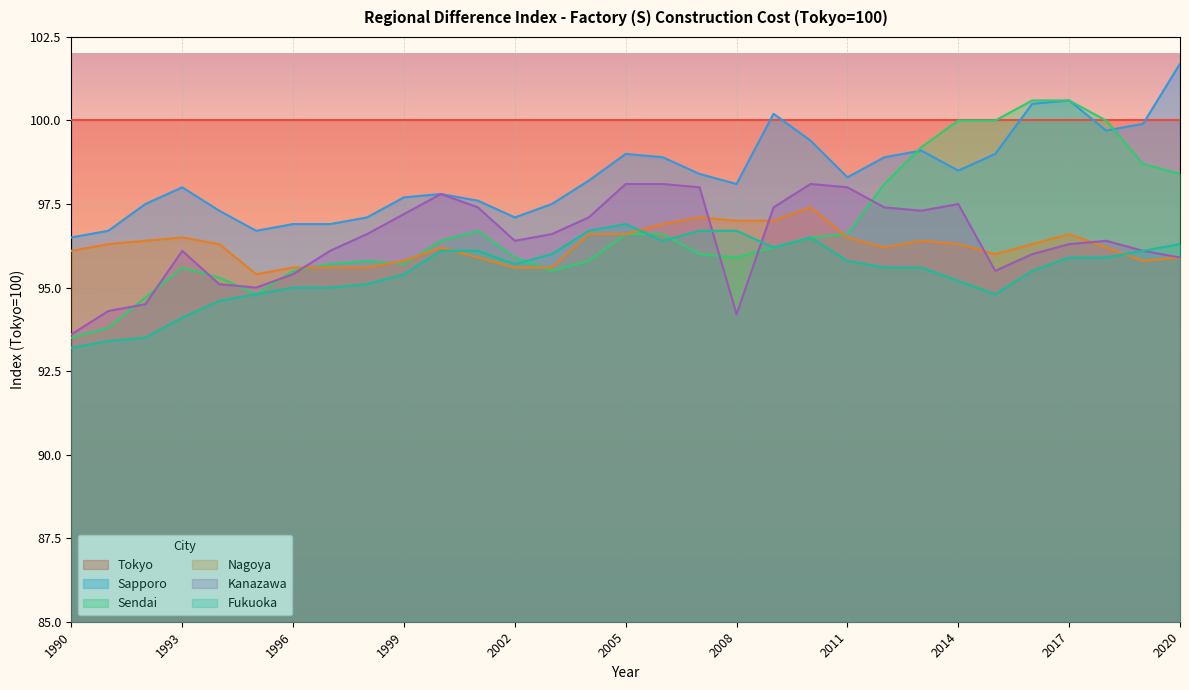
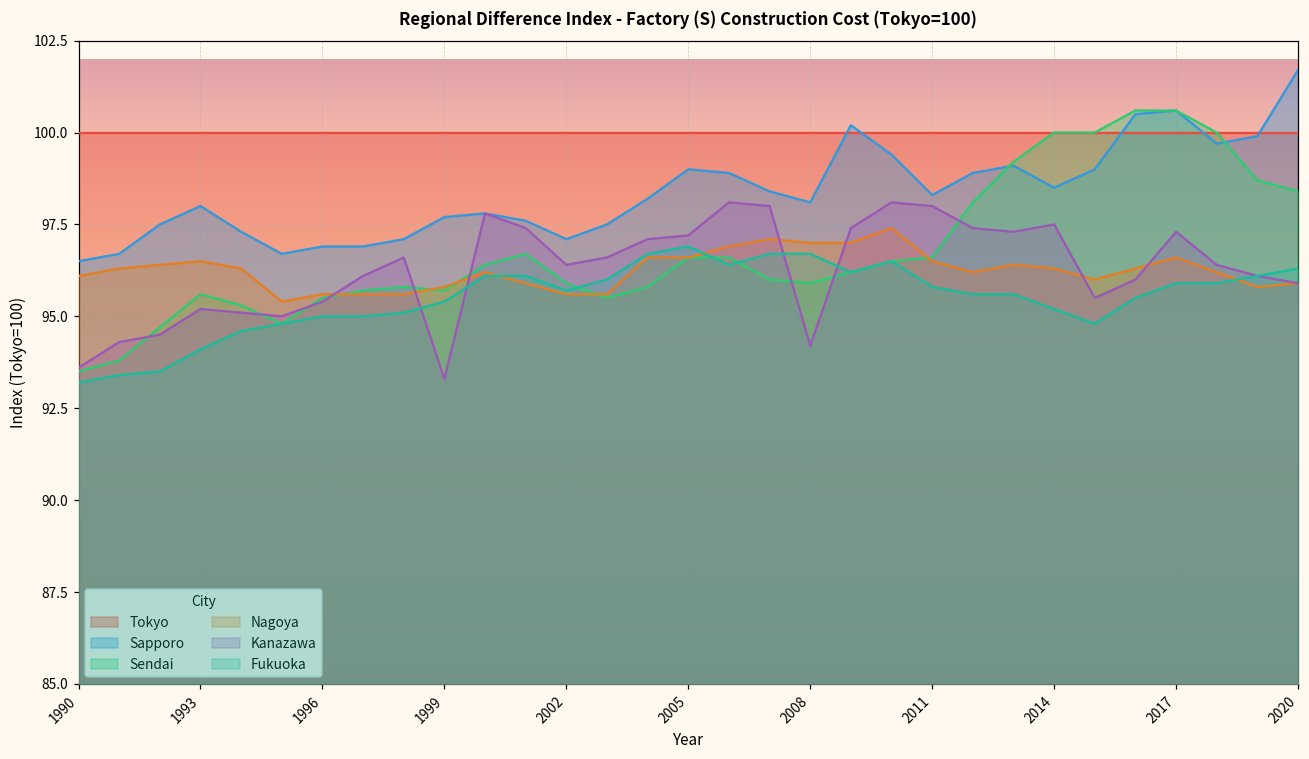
  {
    "Kanazawa": {
      "1990": 93.6,
-     "1993": 96.1,
+     "1993": 95.2,
      "1996": 95.4,
-     "1999": 97.2,
+     "1999": 93.3,
      "2002": 96.4,
-     "2005": 98.1,
+     "2005": 97.2,
      "2008": 94.2,
      "2011": 98.0,
      "2014": 97.5,
-     "2017": 96.3
+     "2017": 97.3
    }
  }
